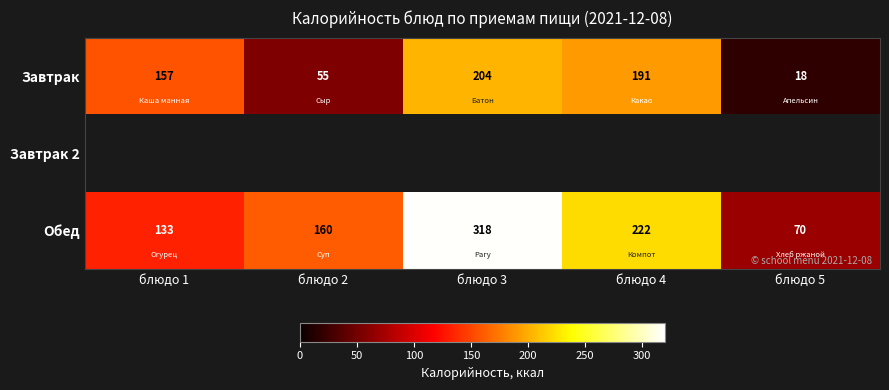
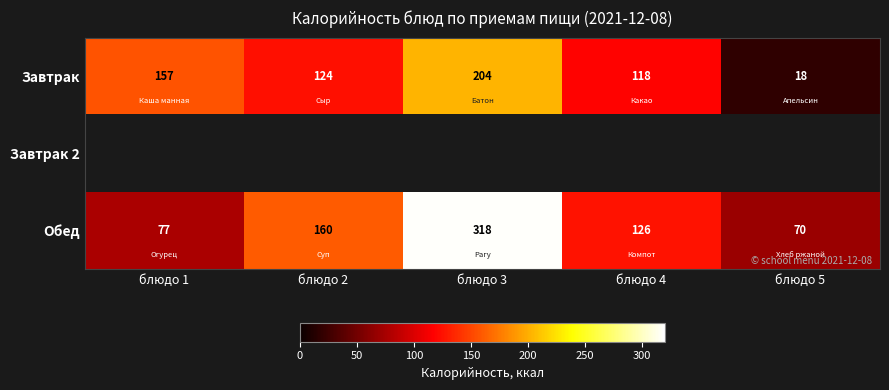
  {
    "Завтрак": {
-     "блюдо 2": 55,
-     "блюдо 4": 191
+     "блюдо 2": 124,
+     "блюдо 4": 118
    },
    "Обед": {
-     "блюдо 1": 133,
-     "блюдо 4": 222
+     "блюдо 1": 77,
+     "блюдо 4": 126
    }
  }
